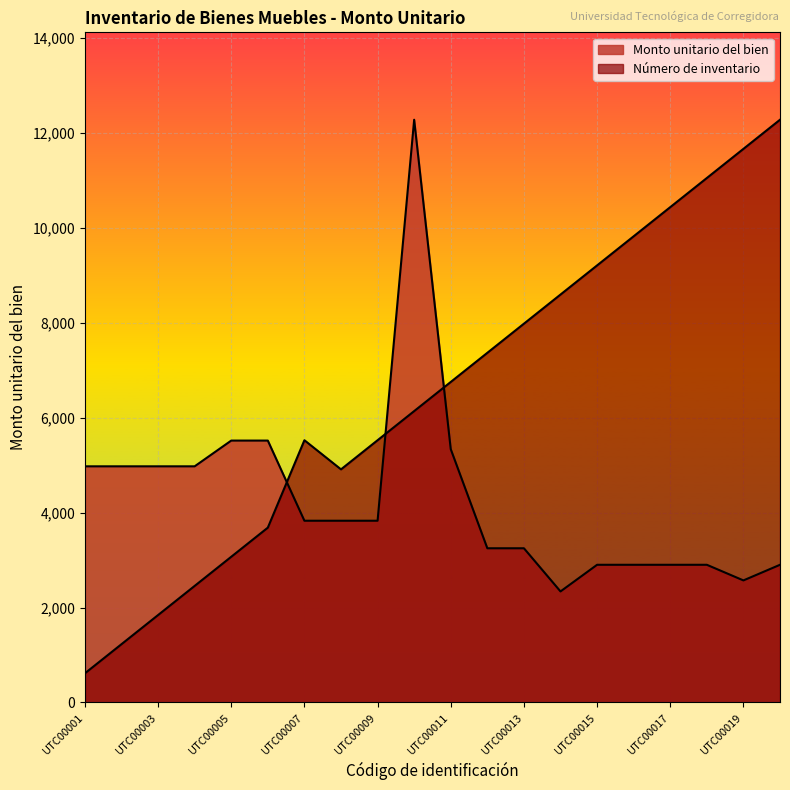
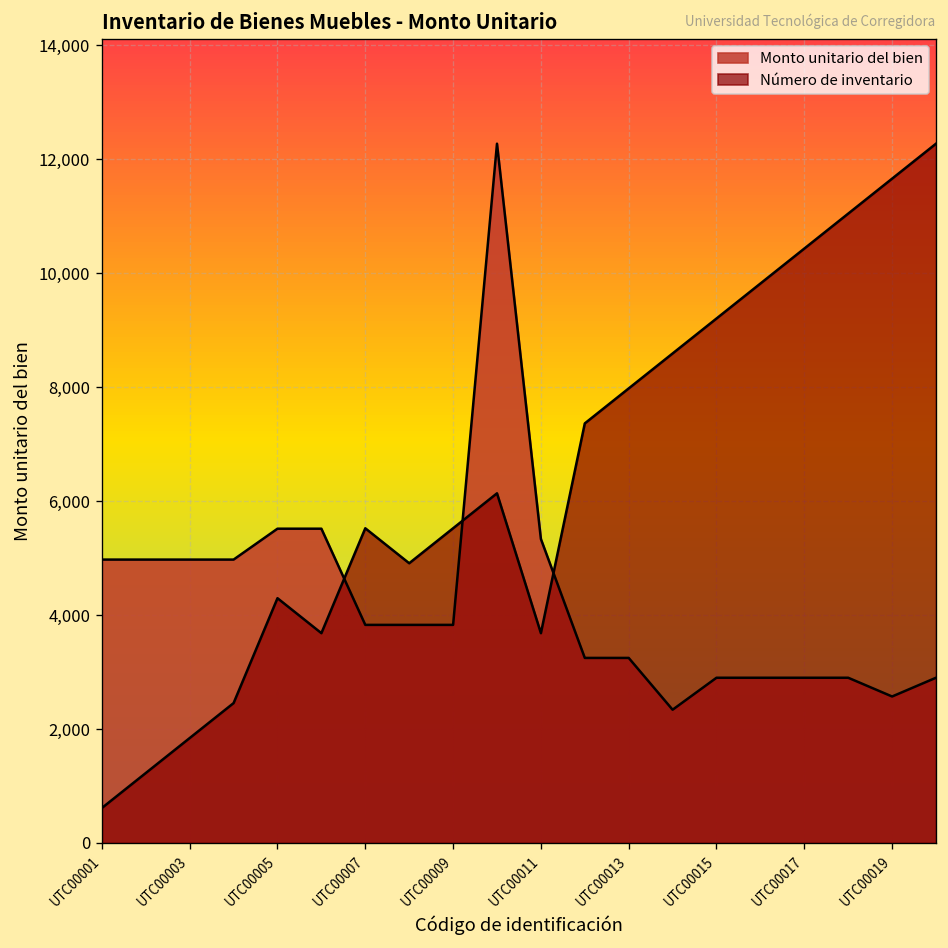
  {
    "Monto unitario del bien": {
      "UTC00001": "5,000",
      "UTC00003": "5,000",
      "UTC00005": "5,500",
      "UTC00007": "3,800",
      "UTC00009": "3,800",
      "UTC00011": "5,300",
      "UTC00013": "3,200",
      "UTC00015": "2,900",
      "UTC00017": "2,900",
      "UTC00019": "2,600"
    },
    "Número de inventario": {
      "UTC00001": "600",
      "UTC00003": "1,800",
-     "UTC00005": "3,100",
+     "UTC00005": "4,300",
      "UTC00007": "5,500",
      "UTC00009": "5,500",
-     "UTC00011": "6,800",
+     "UTC00011": "3,700",
      "UTC00013": "8,000",
      "UTC00015": "9,200",
      "UTC00017": "10,400",
      "UTC00019": "11,700"
    }
  }
